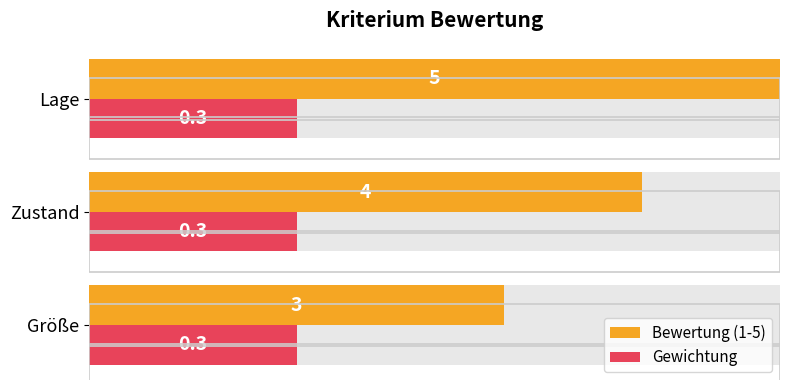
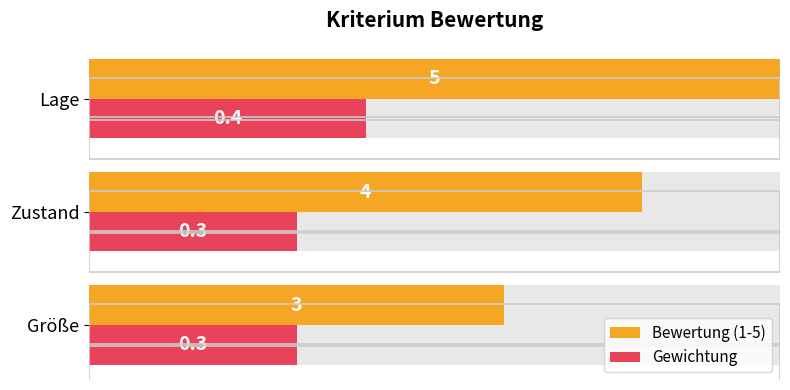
  {
    "Gewichtung": {
-     "Lage": 0.3
+     "Lage": 0.4
    }
  }
